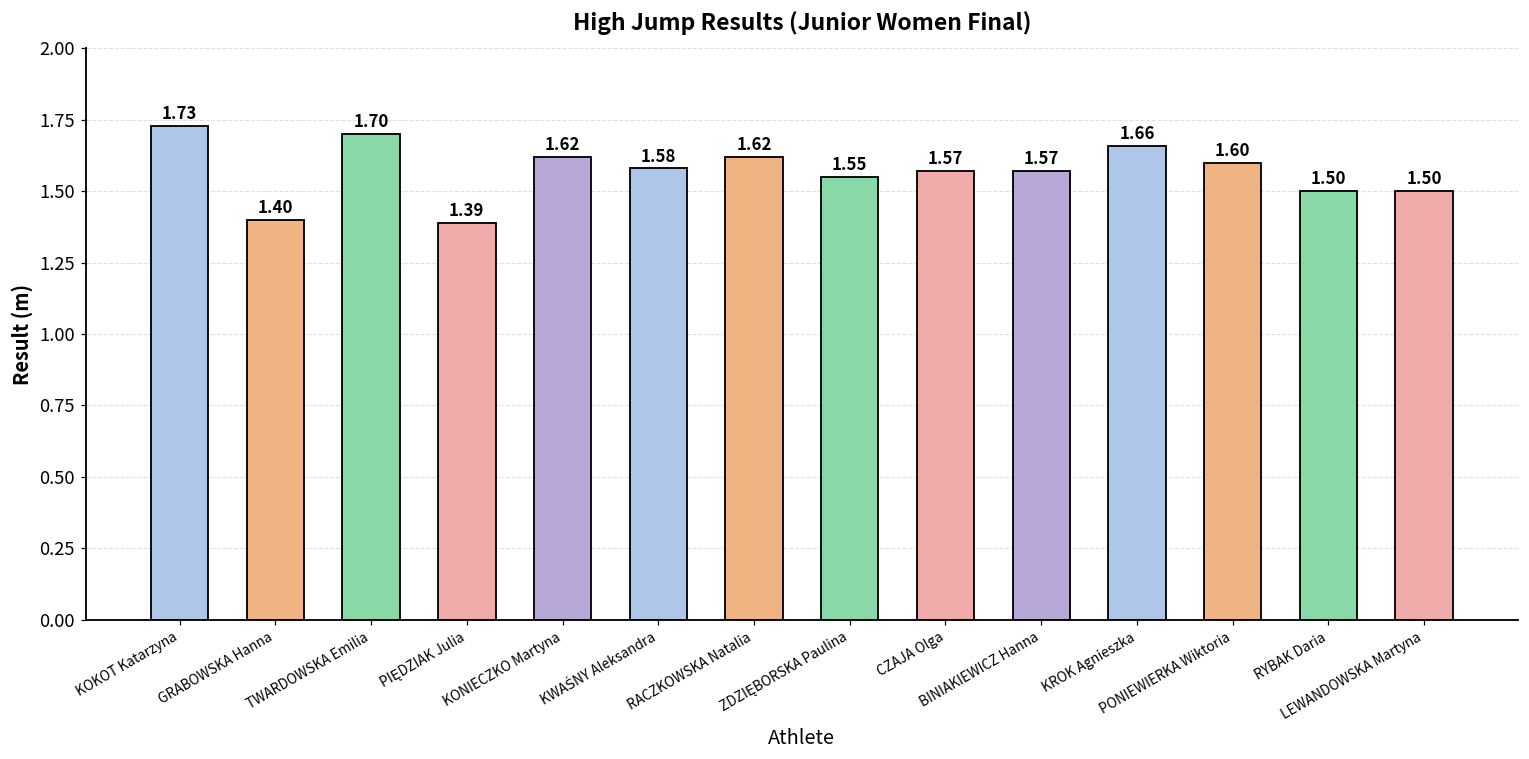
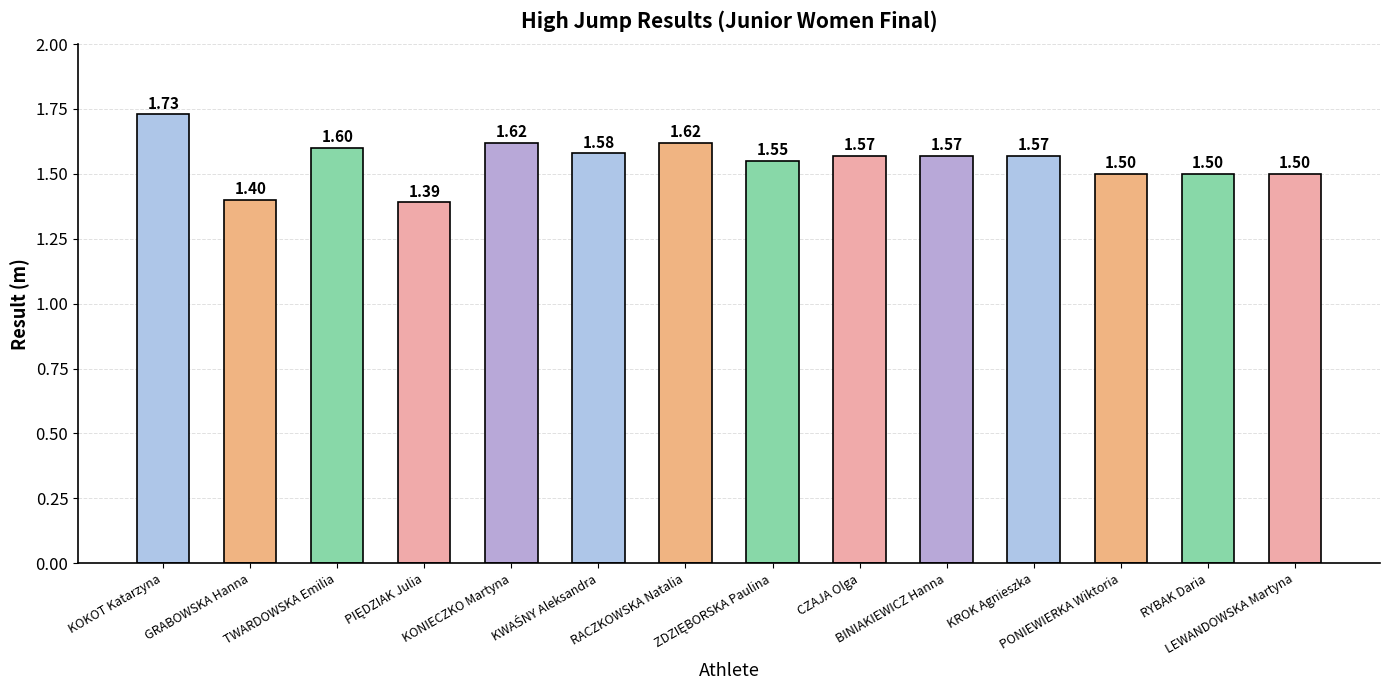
  {
    "KOKOT Katarzyna": 1.73,
    "GRABOWSKA Hanna": 1.40,
-   "TWARDOWSKA Emilia": 1.70,
+   "TWARDOWSKA Emilia": 1.60,
    "PIĘDZIAK Julia": 1.39,
    "KONIECZKO Martyna": 1.62,
    "KWAŚNY Aleksandra": 1.58,
    "RACZKOWSKA Natalia": 1.62,
    "ZDZIĘBORSKA Paulina": 1.55,
    "CZAJA Olga": 1.57,
    "BINIAKIEWICZ Hanna": 1.57,
-   "KROK Agnieszka": 1.66,
-   "PONIEWIERKA Wiktoria": 1.60,
+   "KROK Agnieszka": 1.57,
+   "PONIEWIERKA Wiktoria": 1.50,
    "RYBAK Daria": 1.50,
    "LEWANDOWSKA Martyna": 1.50
  }
